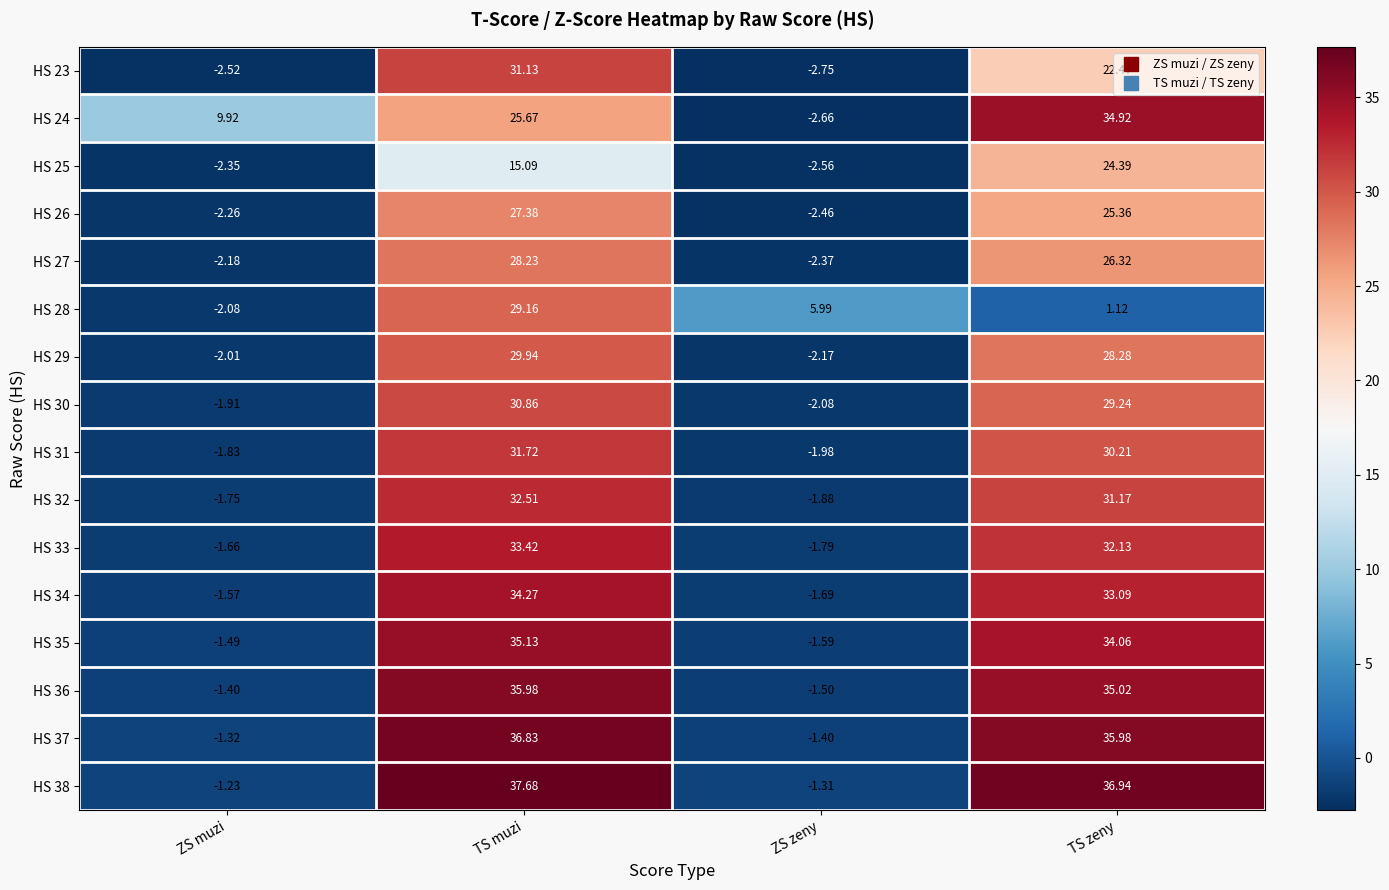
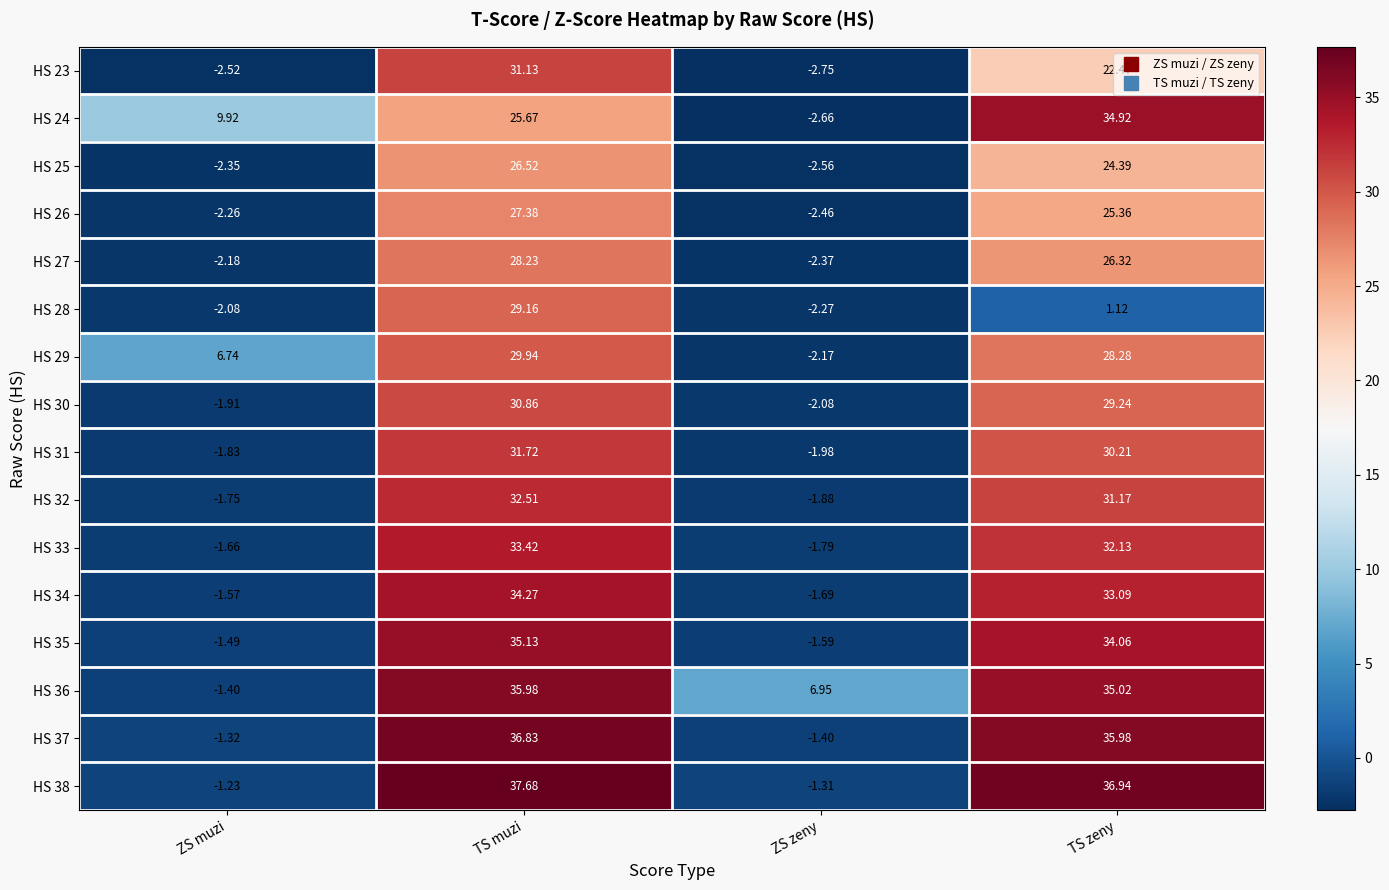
  {
    "HS 23": {
      "ZS muzi": -2.52,
      "TS muzi": 31.13,
      "ZS zeny": -2.75
    },
    "HS 24": {
      "ZS muzi": 9.92,
      "TS muzi": 25.67,
      "ZS zeny": -2.66,
      "TS zeny": 34.92
    },
    "HS 25": {
      "ZS muzi": -2.35,
-     "TS muzi": 15.09,
+     "TS muzi": 26.52,
      "ZS zeny": -2.56,
      "TS zeny": 24.39
    },
    "HS 26": {
      "ZS muzi": -2.26,
      "TS muzi": 27.38,
      "ZS zeny": -2.46,
      "TS zeny": 25.36
    },
    "HS 27": {
      "ZS muzi": -2.18,
      "TS muzi": 28.23,
      "ZS zeny": -2.37,
      "TS zeny": 26.32
    },
    "HS 28": {
      "ZS muzi": -2.08,
      "TS muzi": 29.16,
-     "ZS zeny": 5.99,
+     "ZS zeny": -2.27,
      "TS zeny": 1.12
    },
    "HS 29": {
-     "ZS muzi": -2.01,
+     "ZS muzi": 6.74,
      "TS muzi": 29.94,
      "ZS zeny": -2.17,
      "TS zeny": 28.28
    },
    "HS 30": {
      "ZS muzi": -1.91,
      "TS muzi": 30.86,
      "ZS zeny": -2.08,
      "TS zeny": 29.24
    },
    "HS 31": {
      "ZS muzi": -1.83,
      "TS muzi": 31.72,
      "ZS zeny": -1.98,
      "TS zeny": 30.21
    },
    "HS 32": {
      "ZS muzi": -1.75,
      "TS muzi": 32.51,
      "ZS zeny": -1.88,
      "TS zeny": 31.17
    },
    "HS 33": {
      "ZS muzi": -1.66,
      "TS muzi": 33.42,
      "ZS zeny": -1.79,
      "TS zeny": 32.13
    },
    "HS 34": {
      "ZS muzi": -1.57,
      "TS muzi": 34.27,
      "ZS zeny": -1.69,
      "TS zeny": 33.09
    },
    "HS 35": {
      "ZS muzi": -1.49,
      "TS muzi": 35.13,
      "ZS zeny": -1.59,
      "TS zeny": 34.06
    },
    "HS 36": {
      "ZS muzi": -1.40,
      "TS muzi": 35.98,
-     "ZS zeny": -1.50,
+     "ZS zeny": 6.95,
      "TS zeny": 35.02
    },
    "HS 37": {
      "ZS muzi": -1.32,
      "TS muzi": 36.83,
      "ZS zeny": -1.40,
      "TS zeny": 35.98
    },
    "HS 38": {
      "ZS muzi": -1.23,
      "TS muzi": 37.68,
      "ZS zeny": -1.31,
      "TS zeny": 36.94
    }
  }
